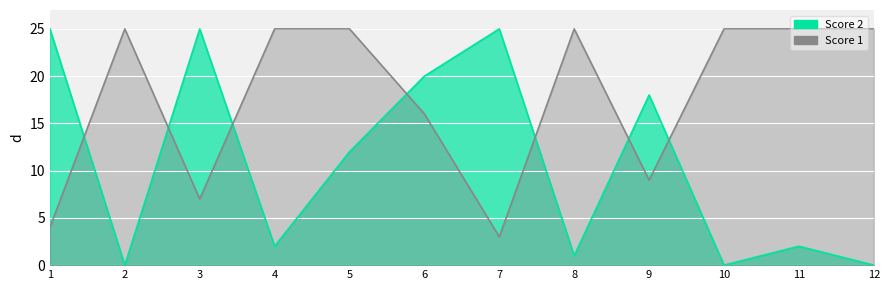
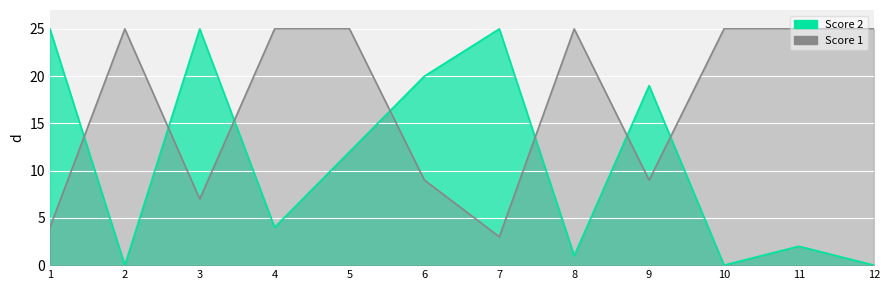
  {
    "Score 2": {
      "1": 25,
      "2": 0,
      "3": 25,
-     "4": 2,
+     "4": 4,
      "5": 12,
      "6": 20,
      "7": 25,
      "8": 1,
-     "9": 18,
+     "9": 19,
      "10": 0,
      "11": 2,
      "12": 0
    },
    "Score 1": {
      "1": 4,
      "2": 25,
      "3": 7,
      "4": 25,
      "5": 25,
-     "6": 16,
+     "6": 9,
      "7": 3,
      "8": 25,
      "9": 9,
      "10": 25,
      "12": 25
    }
  }
